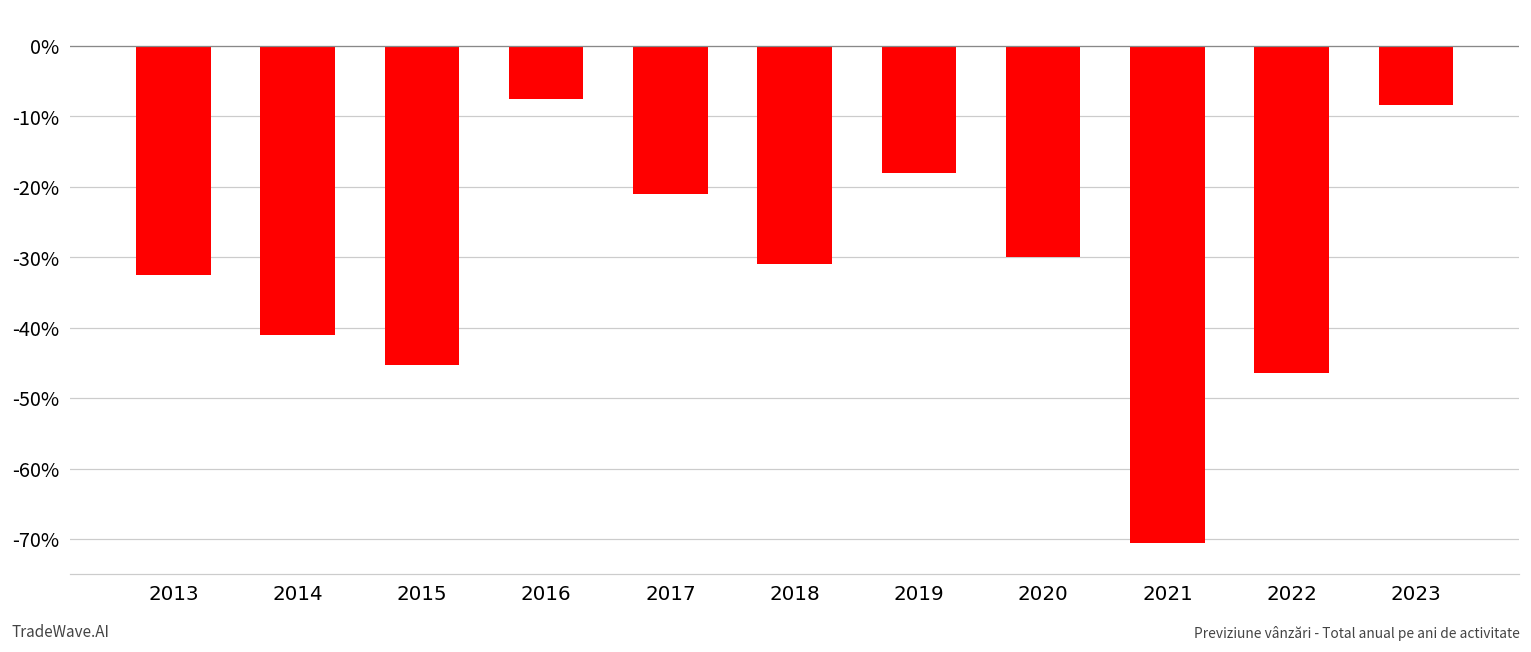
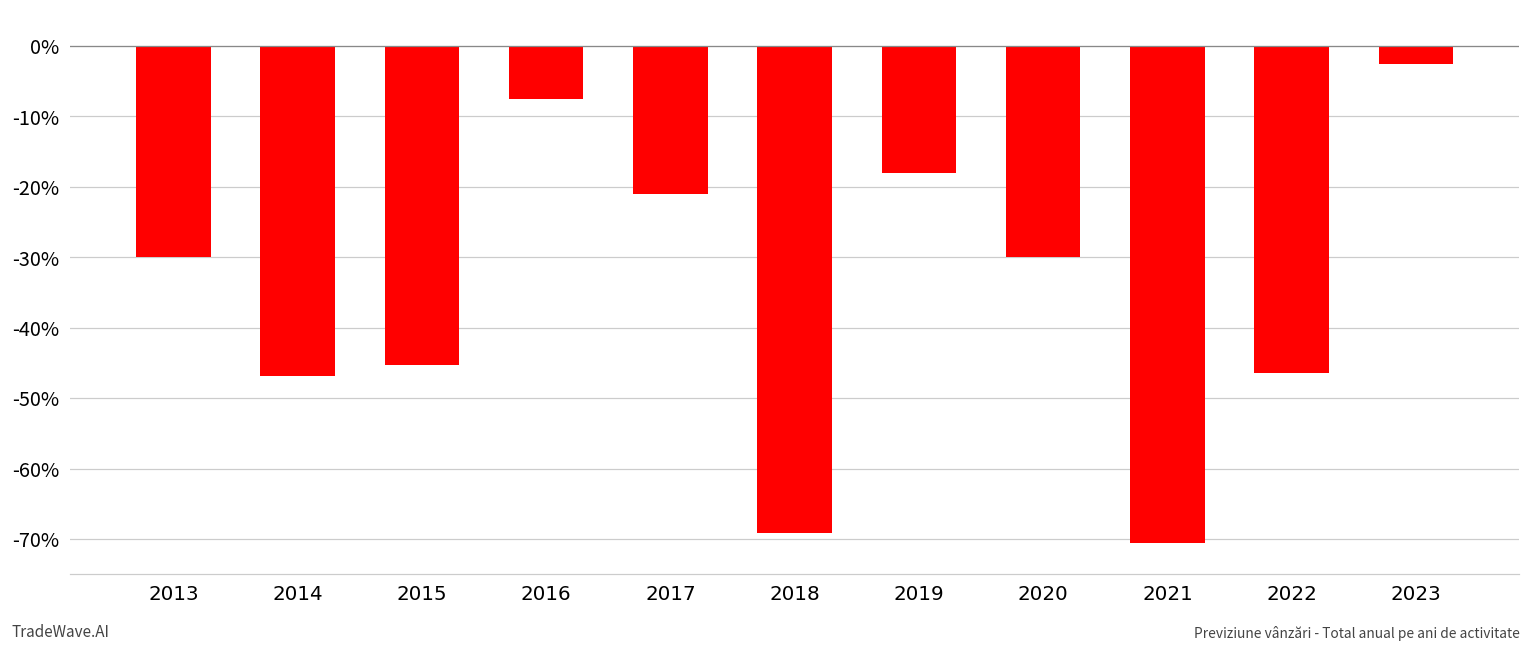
  {
-   "2013": "-33%",
-   "2014": "-41%",
+   "2013": "-30%",
+   "2014": "-47%",
    "2015": "-45%",
    "2016": "-8%",
    "2017": "-21%",
-   "2018": "-31%",
+   "2018": "-69%",
    "2019": "-18%",
    "2020": "-30%",
    "2021": "-71%",
    "2022": "-47%",
-   "2023": "-8%"
+   "2023": "-3%"
  }
